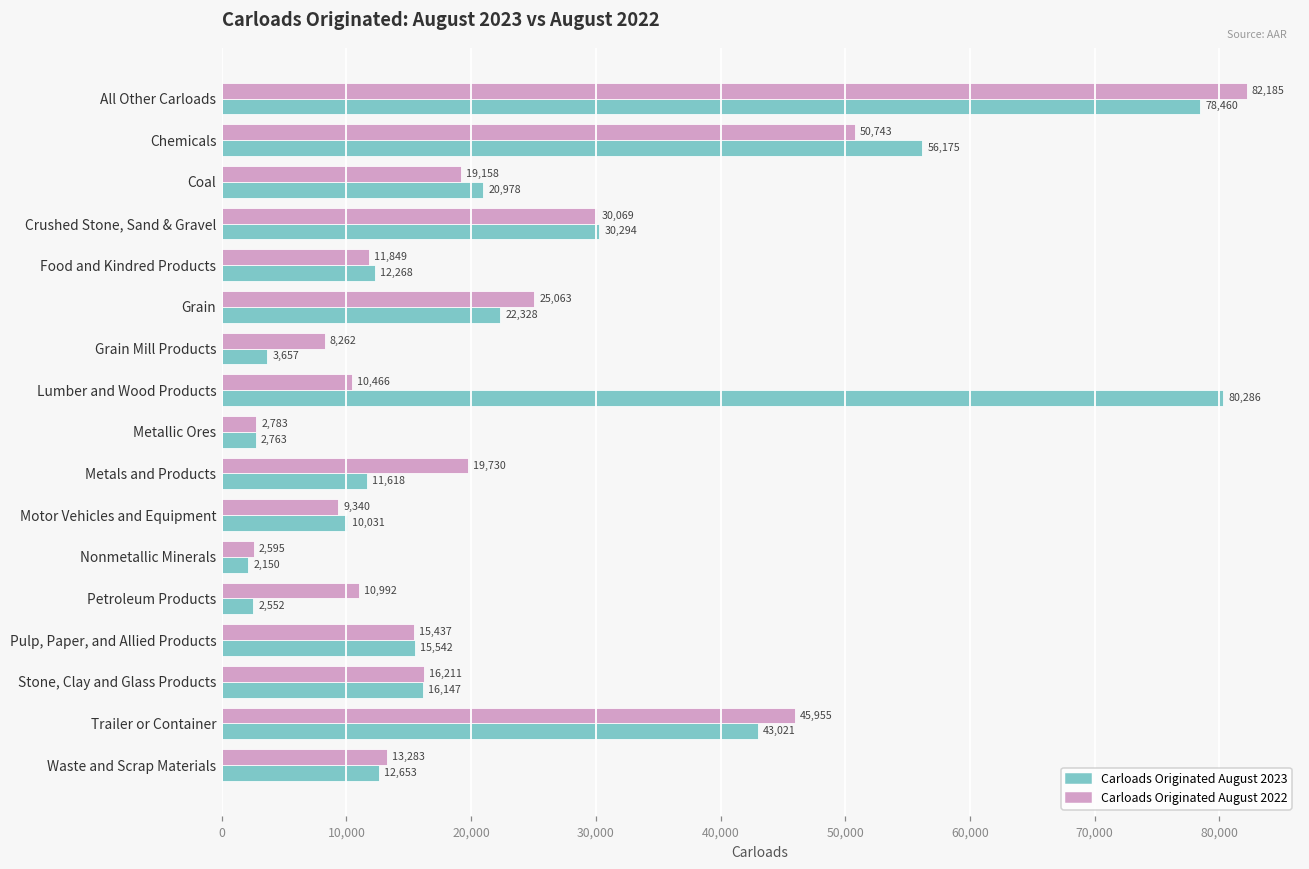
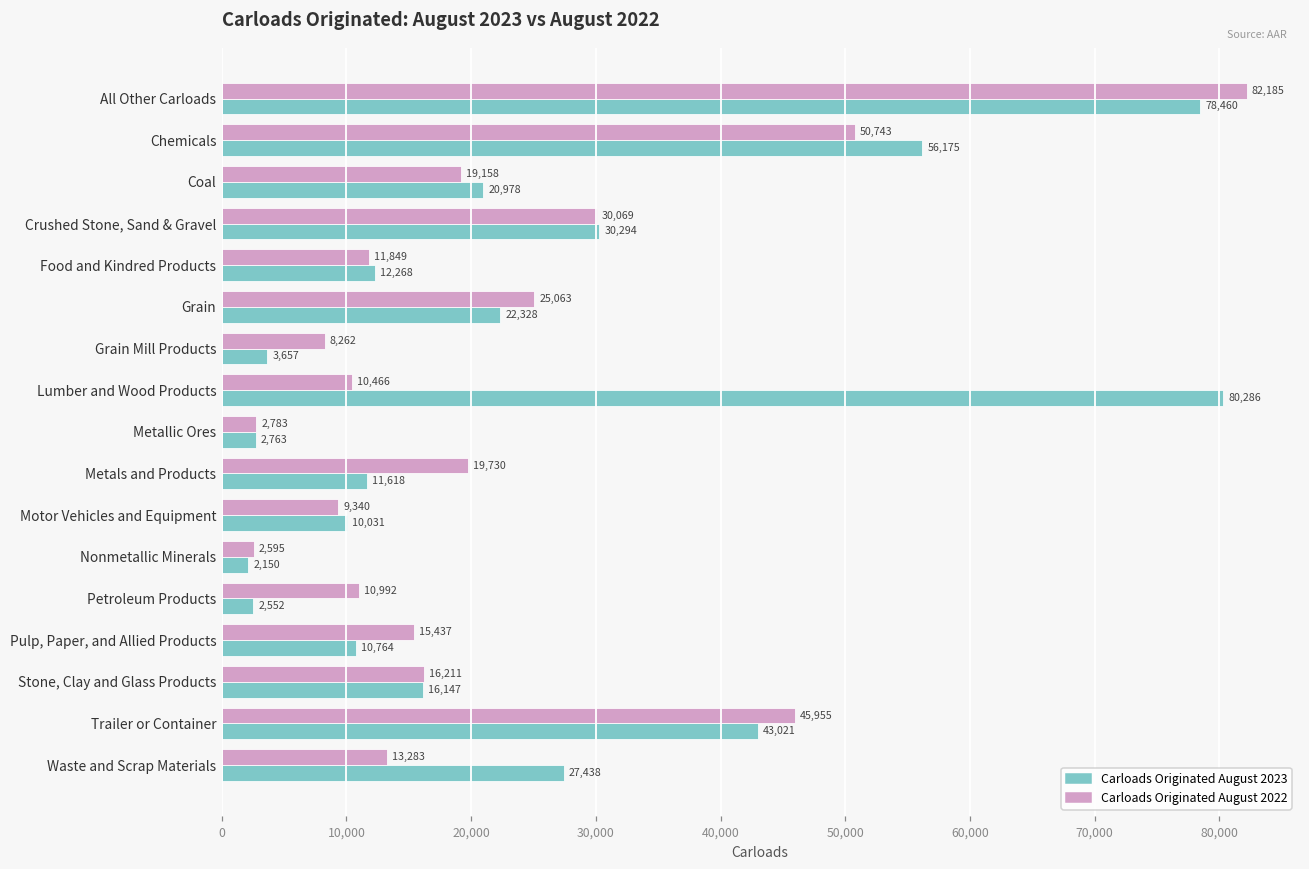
  {
    "Carloads Originated August 2023": {
      "All Other Carloads": "78,460",
      "Chemicals": "56,175",
      "Coal": "20,978",
      "Crushed Stone, Sand & Gravel": "30,294",
      "Food and Kindred Products": "12,268",
      "Grain": "22,328",
      "Grain Mill Products": "3,657",
      "Lumber and Wood Products": "80,286",
      "Metallic Ores": "2,763",
      "Metals and Products": "11,618",
      "Motor Vehicles and Equipment": "10,031",
      "Nonmetallic Minerals": "2,150",
      "Petroleum Products": "2,552",
-     "Pulp, Paper, and Allied Products": "15,542",
+     "Pulp, Paper, and Allied Products": "10,764",
      "Stone, Clay and Glass Products": "16,147",
      "Trailer or Container": "43,021",
-     "Waste and Scrap Materials": "12,653"
+     "Waste and Scrap Materials": "27,438"
    },
    "Carloads Originated August 2022": {
      "All Other Carloads": "82,185",
      "Chemicals": "50,743",
      "Coal": "19,158",
      "Crushed Stone, Sand & Gravel": "30,069",
      "Food and Kindred Products": "11,849",
      "Grain": "25,063",
      "Grain Mill Products": "8,262",
      "Lumber and Wood Products": "10,466",
      "Metallic Ores": "2,783",
      "Metals and Products": "19,730",
      "Motor Vehicles and Equipment": "9,340",
      "Nonmetallic Minerals": "2,595",
      "Petroleum Products": "10,992",
      "Pulp, Paper, and Allied Products": "15,437",
      "Stone, Clay and Glass Products": "16,211",
      "Trailer or Container": "45,955",
      "Waste and Scrap Materials": "13,283"
    }
  }
